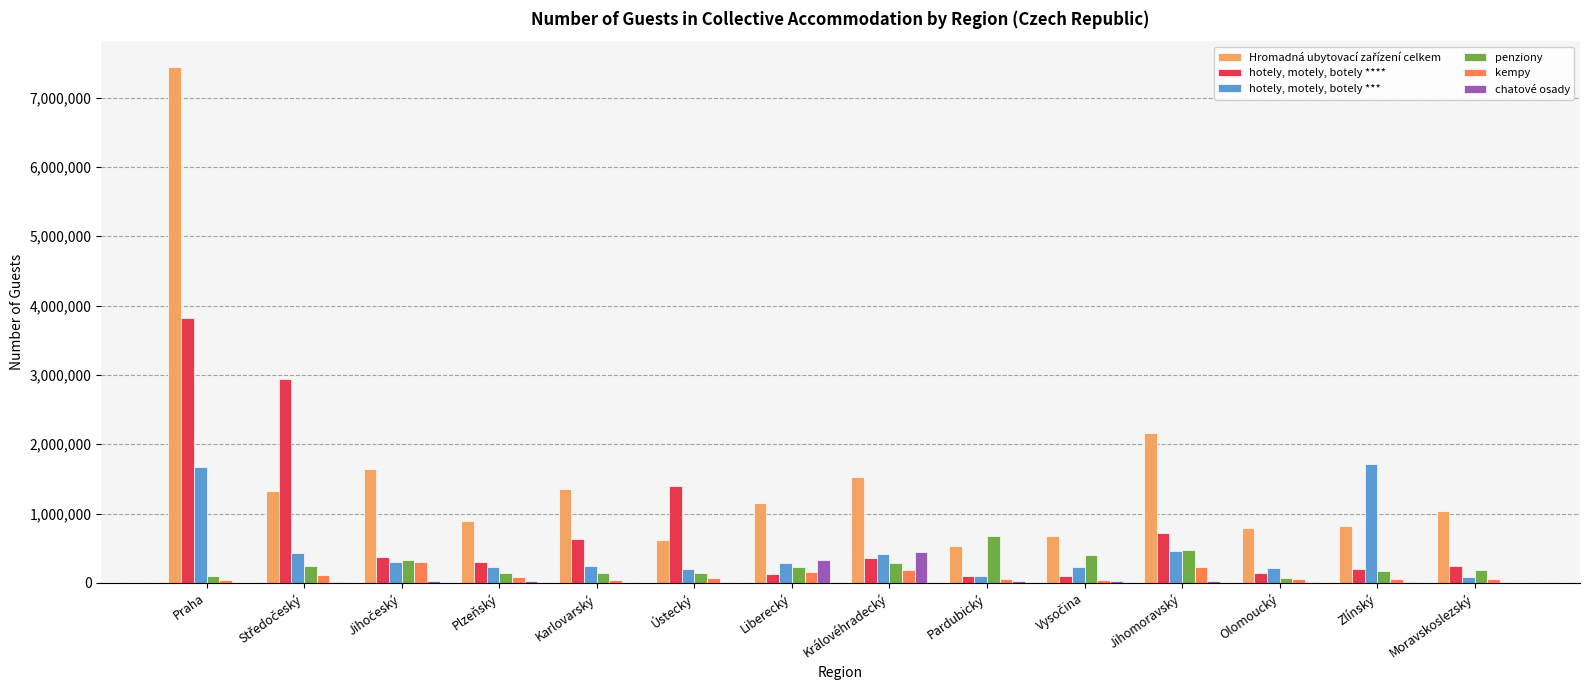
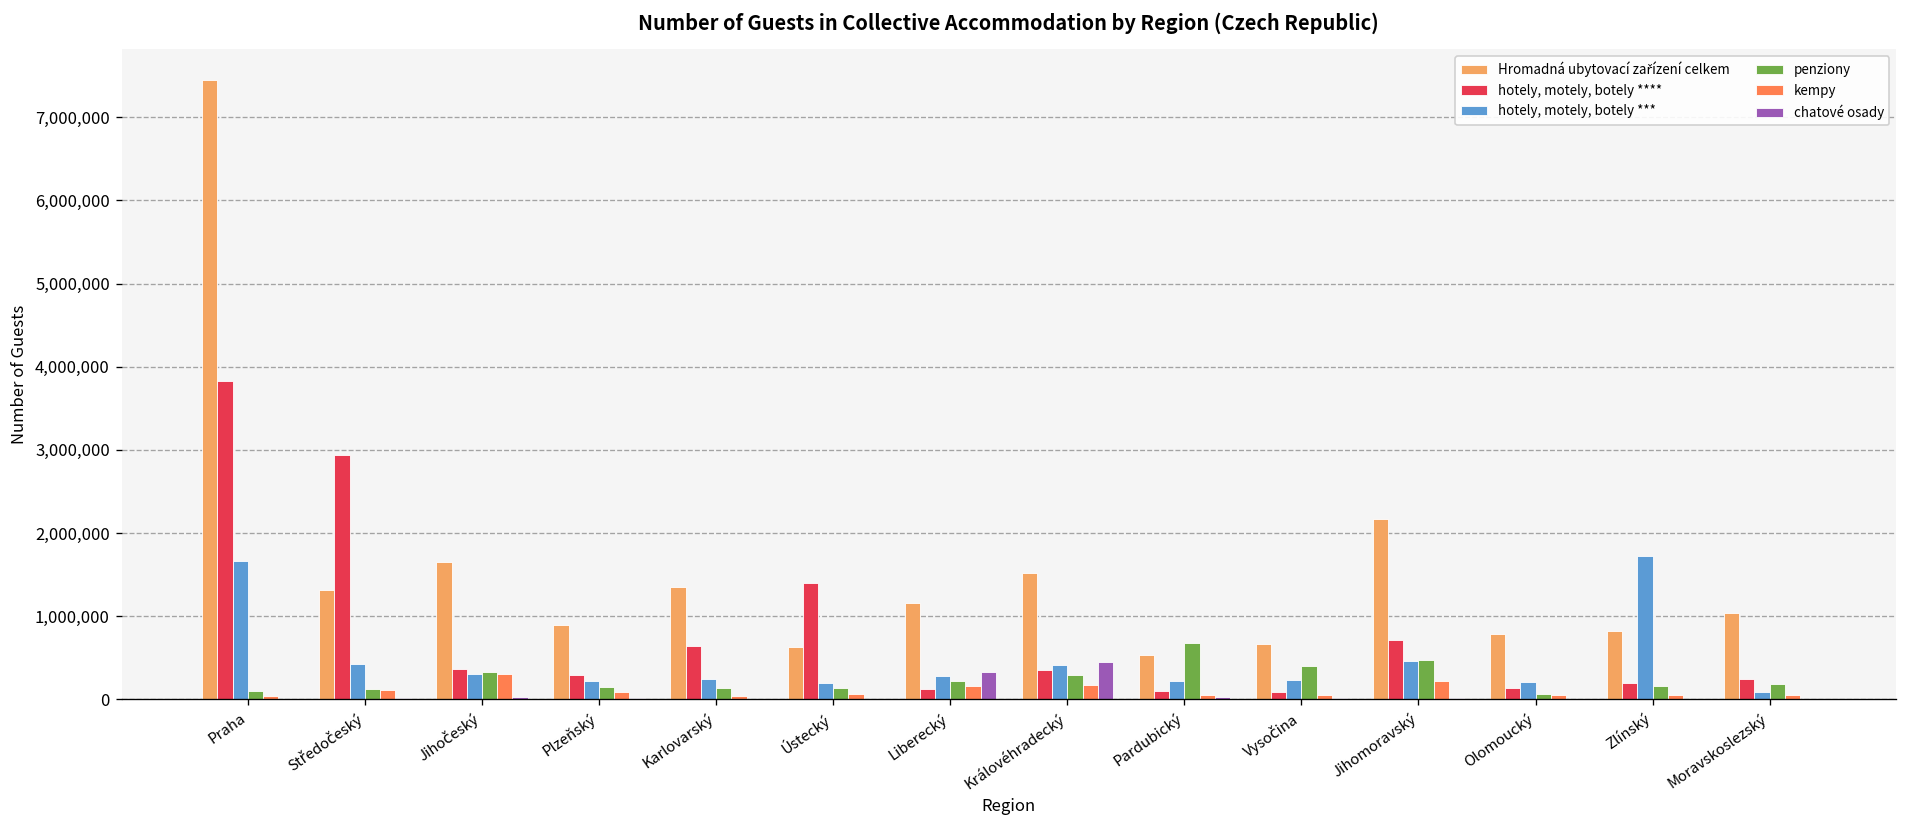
  {
    "hotely, motely, botely ****": {
      "Praha": "3,800,000",
      "Středočeský": "2,900,000",
      "Jihočeský": "400,000",
      "Plzeňský": "300,000",
      "Karlovarský": "600,000",
      "Ústecký": "1,400,000",
      "Liberecký": "100,000",
      "Královéhradecký": "400,000",
      "Pardubický": "100,000",
      "Vysočina": "100,000",
      "Jihomoravský": "700,000",
      "Olomoucký": "100,000",
      "Zlínský": "200,000",
      "Moravskoslezský": "200,000"
    },
    "hotely, motely, botely ***": {
      "Praha": "1,700,000",
      "Středočeský": "400,000",
      "Jihočeský": "300,000",
      "Plzeňský": "200,000",
      "Karlovarský": "200,000",
      "Ústecký": "200,000",
      "Liberecký": "300,000",
      "Královéhradecký": "400,000",
-     "Pardubický": "100,000",
+     "Pardubický": "200,000",
      "Vysočina": "200,000",
      "Jihomoravský": "500,000",
      "Olomoucký": "200,000",
      "Zlínský": "1,700,000",
      "Moravskoslezský": "100,000"
    },
    "penziony": {
      "Praha": "100,000",
-     "Středočeský": "200,000",
+     "Středočeský": "100,000",
      "Jihočeský": "300,000",
      "Plzeňský": "100,000",
      "Karlovarský": "100,000",
      "Ústecký": "100,000",
      "Liberecký": "200,000",
      "Královéhradecký": "300,000",
      "Pardubický": "700,000",
      "Vysočina": "400,000",
      "Jihomoravský": "500,000",
      "Olomoucký": "100,000",
      "Zlínský": "200,000",
      "Moravskoslezský": "200,000"
    },
    "chatové osady": {
      "Praha": "0",
      "Liberecký": "300,000",
      "Královéhradecký": "400,000"
    }
  }
